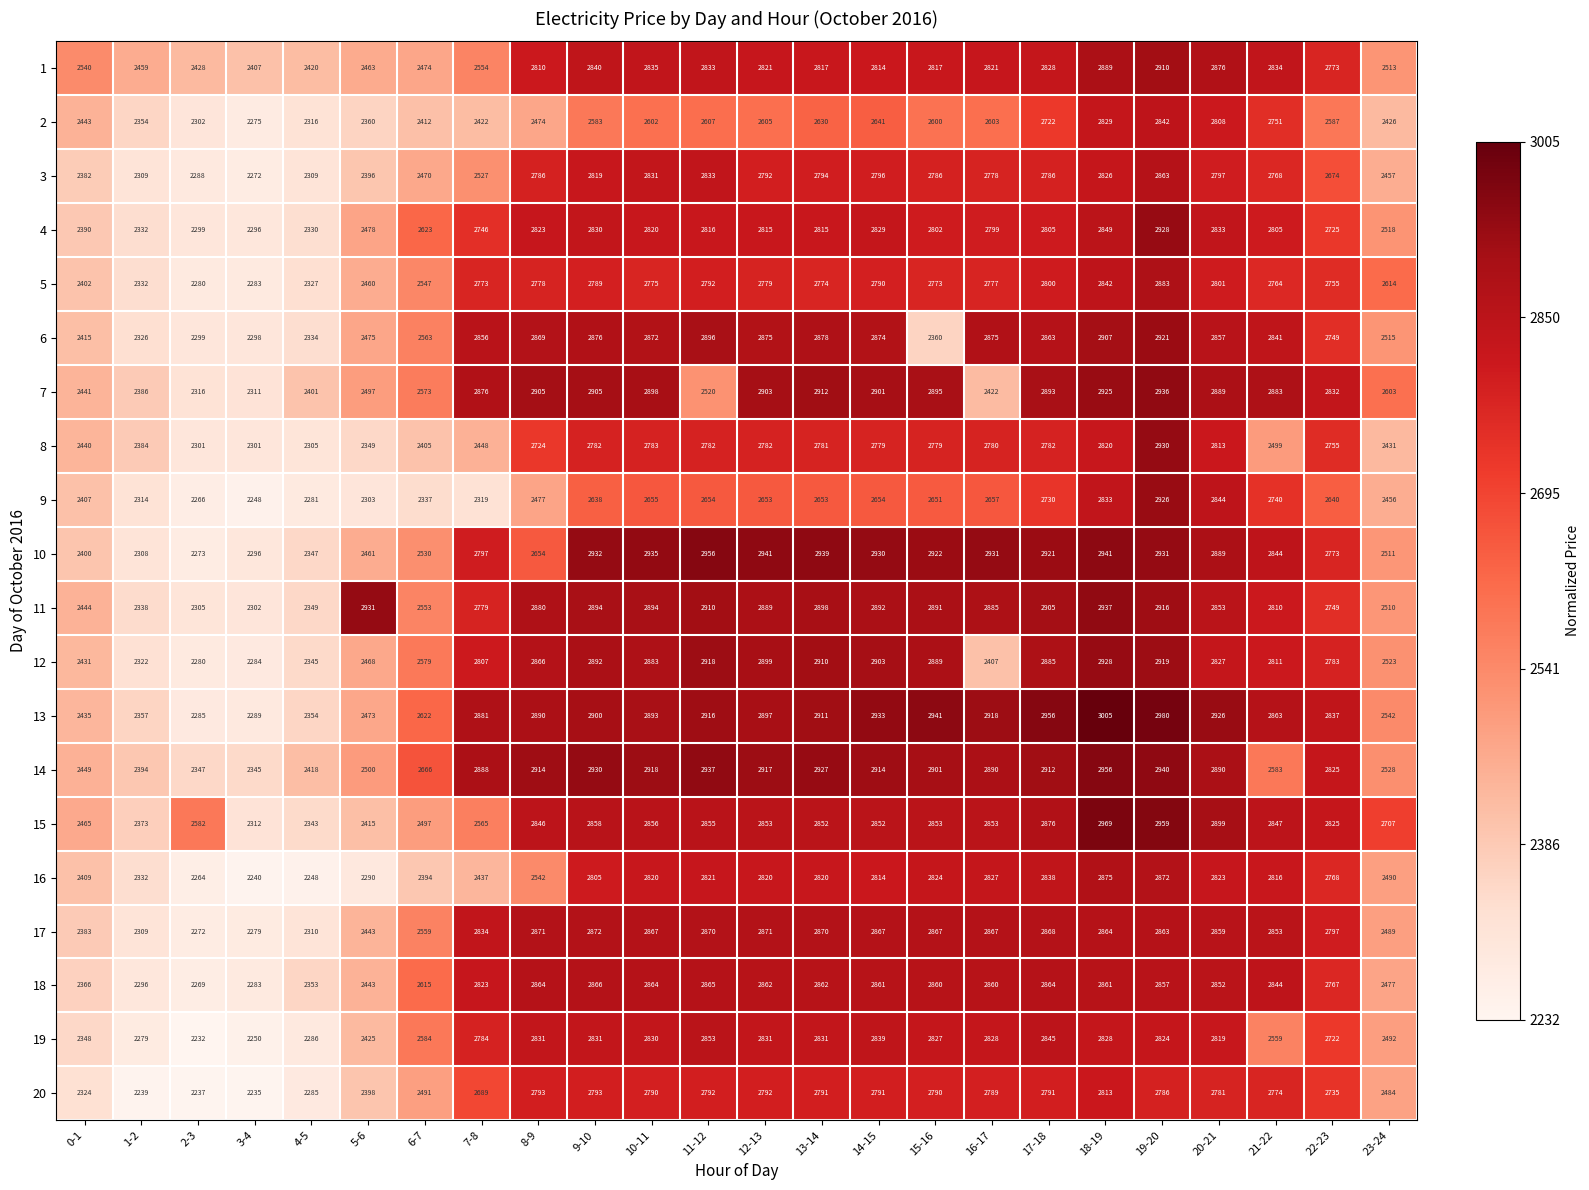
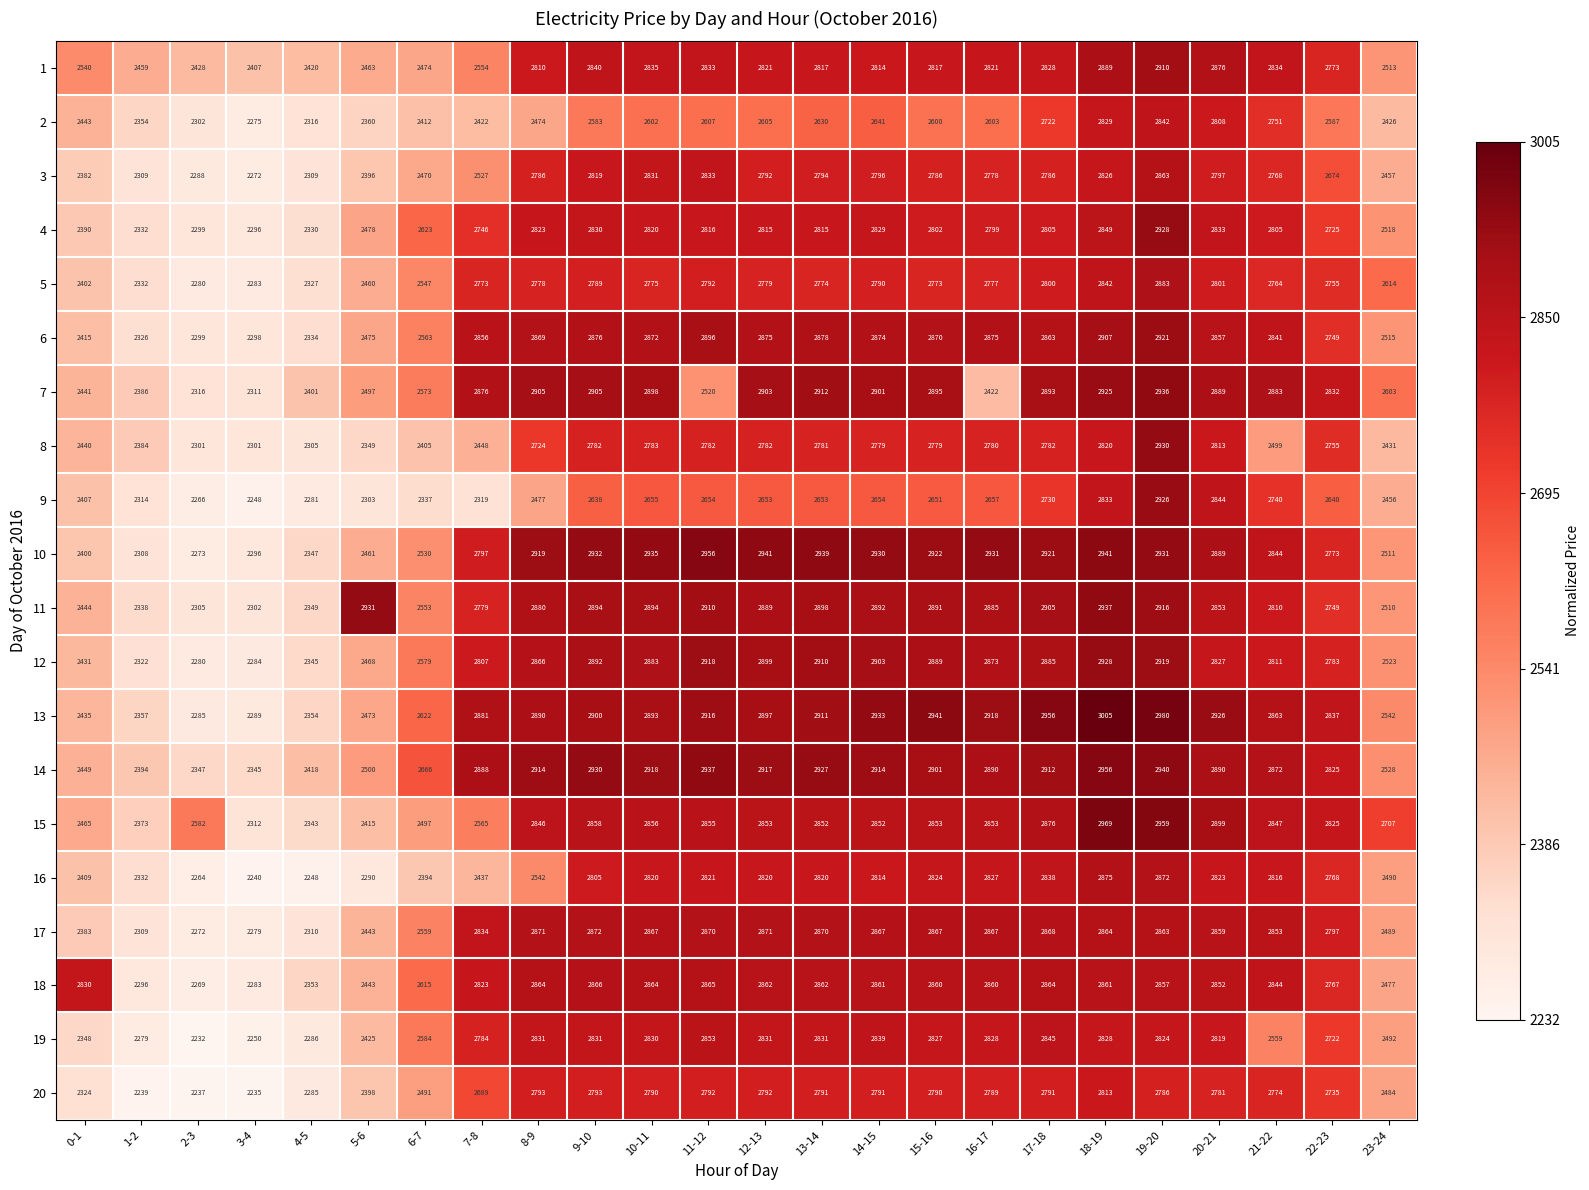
  {
    "6": {
      "0-1": 2415,
      "1-2": 2326,
      "2-3": 2299,
      "3-4": 2298,
      "4-5": 2334,
      "5-6": 2475,
      "6-7": 2563,
      "7-8": 2856,
      "8-9": 2869,
      "9-10": 2876,
      "10-11": 2872,
      "11-12": 2896,
      "12-13": 2875,
      "13-14": 2878,
      "14-15": 2874,
-     "15-16": 2360,
+     "15-16": 2870,
      "16-17": 2875,
      "17-18": 2863,
      "18-19": 2907,
      "19-20": 2921,
      "20-21": 2857,
      "21-22": 2841,
      "22-23": 2749,
      "23-24": 2515
    },
    "10": {
      "0-1": 2400,
      "1-2": 2308,
      "2-3": 2273,
      "3-4": 2296,
      "4-5": 2347,
      "5-6": 2461,
      "6-7": 2530,
      "7-8": 2797,
-     "8-9": 2654,
+     "8-9": 2919,
      "9-10": 2932,
      "10-11": 2935,
      "11-12": 2956,
      "12-13": 2941,
      "13-14": 2939,
      "14-15": 2930,
      "15-16": 2922,
      "16-17": 2931,
      "17-18": 2921,
      "18-19": 2941,
      "19-20": 2931,
      "20-21": 2889,
      "21-22": 2844,
      "22-23": 2773,
      "23-24": 2511
    },
    "12": {
      "0-1": 2431,
      "1-2": 2322,
      "2-3": 2280,
      "3-4": 2284,
      "4-5": 2345,
      "5-6": 2468,
      "6-7": 2579,
      "7-8": 2807,
      "8-9": 2866,
      "9-10": 2892,
      "10-11": 2883,
      "11-12": 2918,
      "12-13": 2899,
      "13-14": 2910,
      "14-15": 2903,
      "15-16": 2889,
-     "16-17": 2407,
+     "16-17": 2873,
      "17-18": 2885,
      "18-19": 2928,
      "19-20": 2919,
      "20-21": 2827,
      "21-22": 2811,
      "22-23": 2783,
      "23-24": 2523
    },
    "14": {
      "0-1": 2449,
      "1-2": 2394,
      "2-3": 2347,
      "3-4": 2345,
      "4-5": 2418,
      "5-6": 2500,
      "6-7": 2666,
      "7-8": 2888,
      "8-9": 2914,
      "9-10": 2930,
      "10-11": 2918,
      "11-12": 2937,
      "12-13": 2917,
      "13-14": 2927,
      "14-15": 2914,
      "15-16": 2901,
      "16-17": 2890,
      "17-18": 2912,
      "18-19": 2956,
      "19-20": 2940,
      "20-21": 2890,
-     "21-22": 2583,
+     "21-22": 2872,
      "22-23": 2825,
      "23-24": 2528
    },
    "18": {
-     "0-1": 2366,
+     "0-1": 2830,
      "1-2": 2296,
      "2-3": 2269,
      "3-4": 2283,
      "4-5": 2353,
      "5-6": 2443,
      "6-7": 2615,
      "7-8": 2823,
      "8-9": 2864,
      "9-10": 2866,
      "10-11": 2864,
      "11-12": 2865,
      "12-13": 2862,
      "13-14": 2862,
      "14-15": 2861,
      "15-16": 2860,
      "16-17": 2860,
      "17-18": 2864,
      "18-19": 2861,
      "19-20": 2857,
      "20-21": 2852,
      "21-22": 2844,
      "22-23": 2767,
      "23-24": 2477
    }
  }
